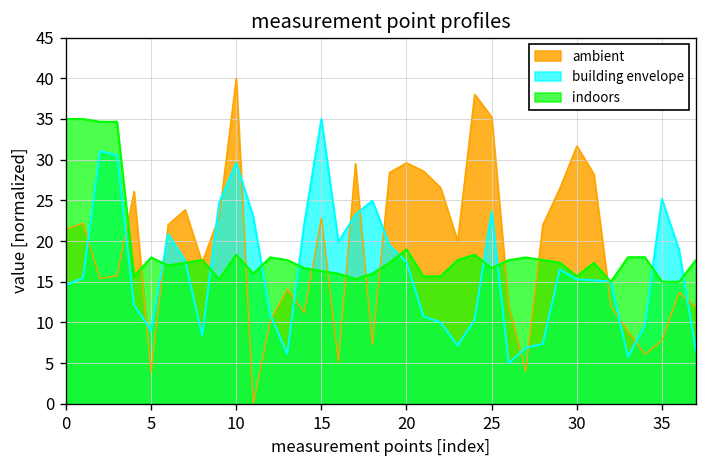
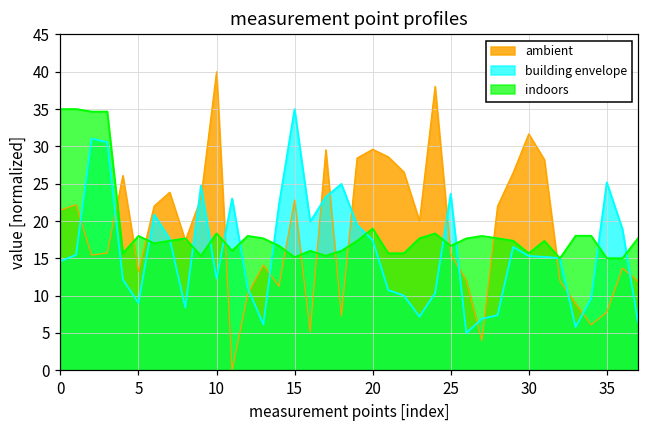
  {
    "ambient": {
      "0": 21,
-     "5": 4,
+     "5": 13,
      "10": 40,
      "15": 23,
      "20": 30,
-     "25": 35,
+     "25": 16,
      "30": 32,
      "35": 8
    },
    "building envelope": {
      "0": 15,
      "5": 9,
-     "10": 30,
+     "10": 12,
      "15": 35,
      "20": 17,
      "25": 24,
      "35": 25
    },
    "indoors": {
      "0": 35,
      "5": 18,
      "10": 18,
-     "15": 16,
+     "15": 15,
      "20": 19,
      "25": 17,
      "35": 15
    }
  }
